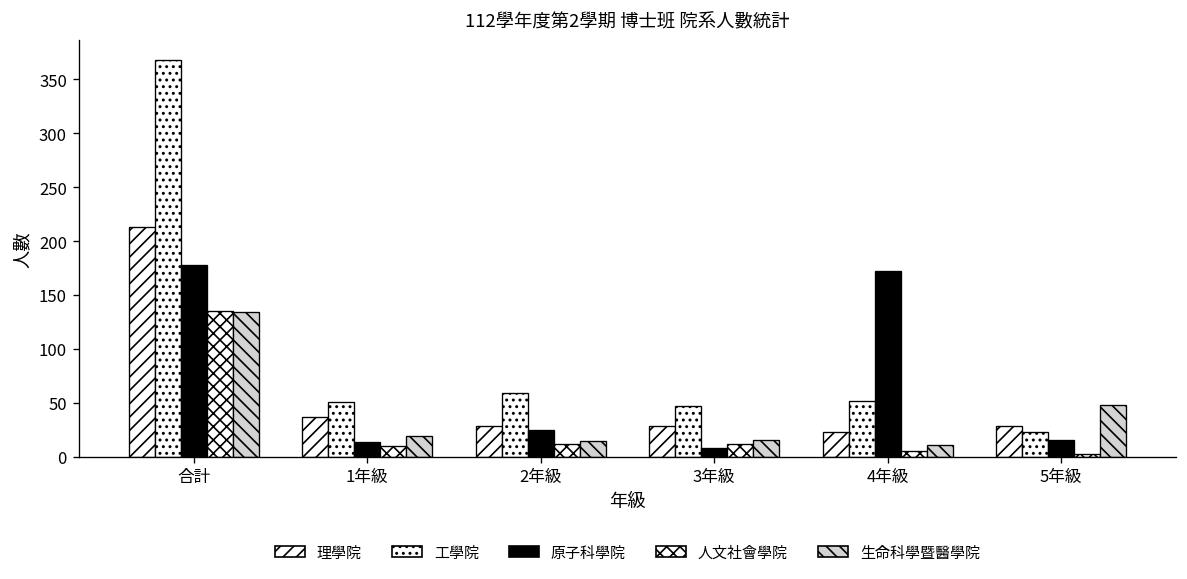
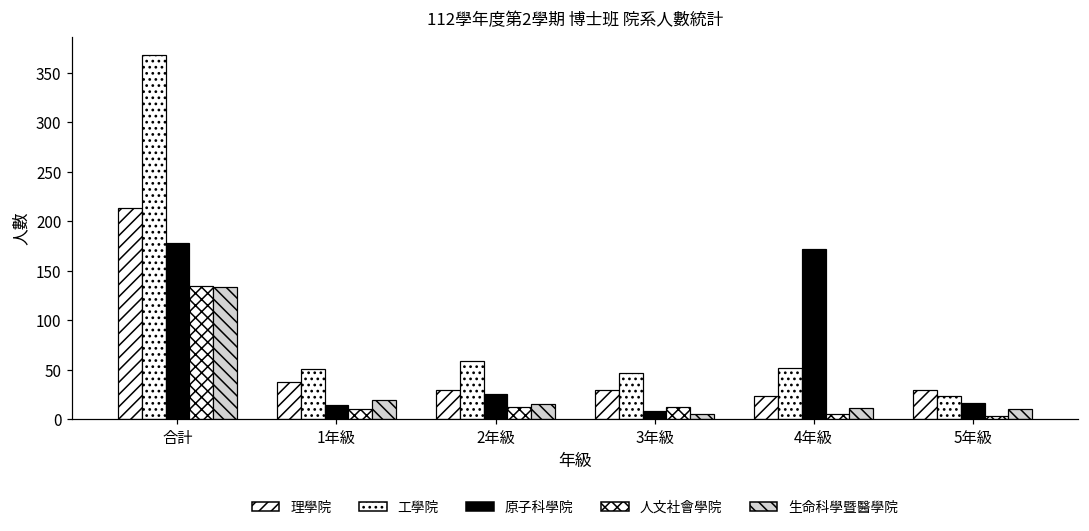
  {
    "原子科學院": {
      "合計": 180,
      "1年級": 10,
      "2年級": 30,
      "3年級": 10,
      "4年級": 170,
      "5年級": 20
    },
    "生命科學暨醫學院": {
      "合計": 130,
      "1年級": 20,
      "2年級": 20,
-     "3年級": 20,
+     "3年級": 10,
      "4年級": 10,
-     "5年級": 50
+     "5年級": 10
    }
  }
